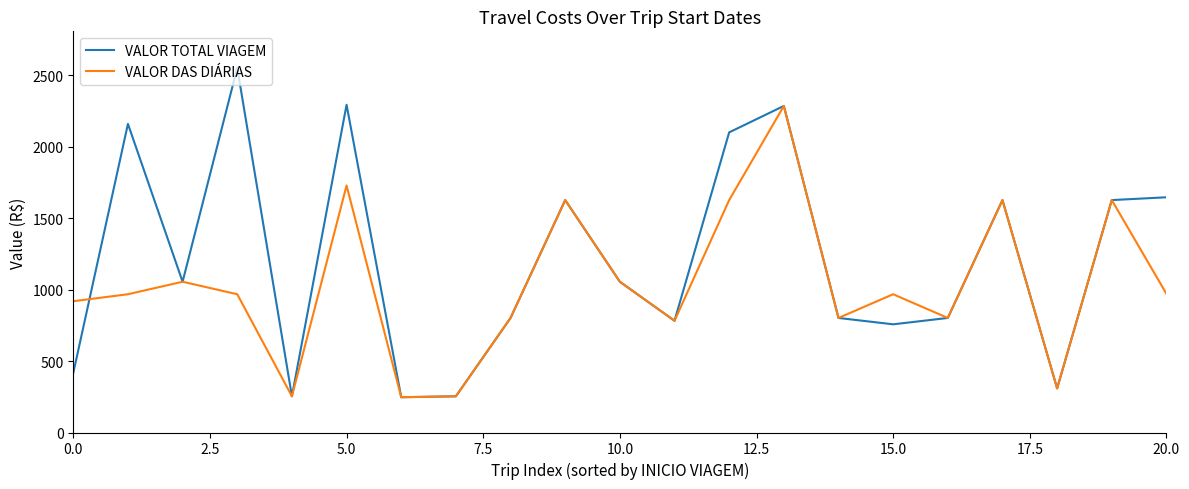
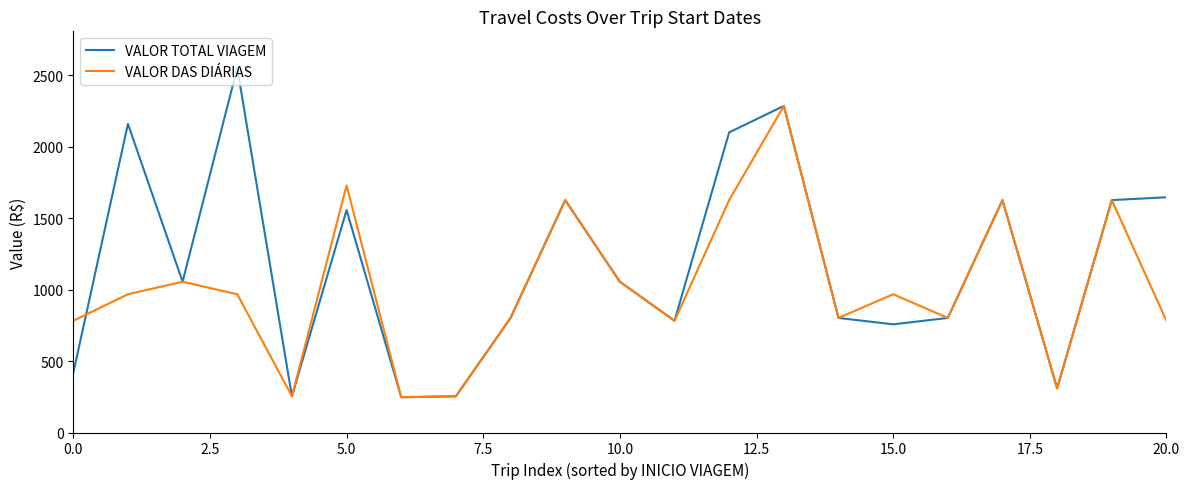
  {
    "VALOR TOTAL VIAGEM": {
      "0.0": 420,
-     "5.0": 2290,
+     "5.0": 1560,
      "15.0": 760,
      "20.0": 1650
    },
    "VALOR DAS DIÁRIAS": {
-     "0.0": 920,
+     "0.0": 780,
      "5.0": 1730,
      "15.0": 970,
-     "20.0": 970
+     "20.0": 780
    }
  }
